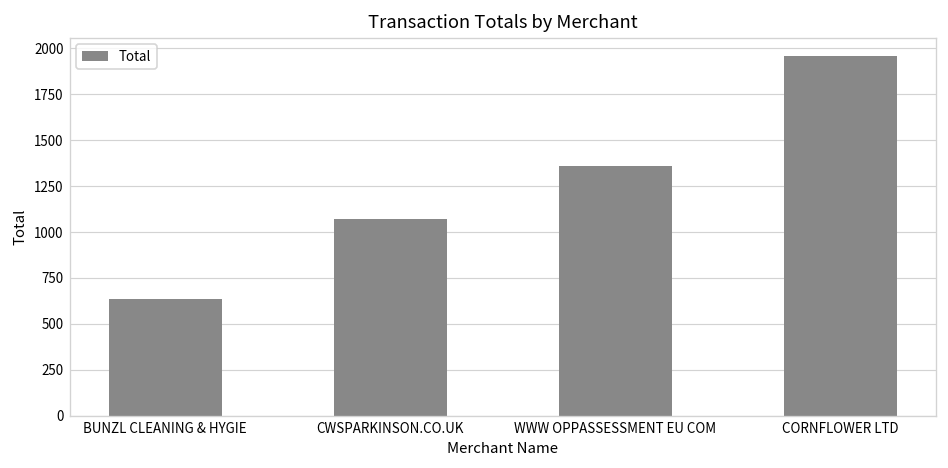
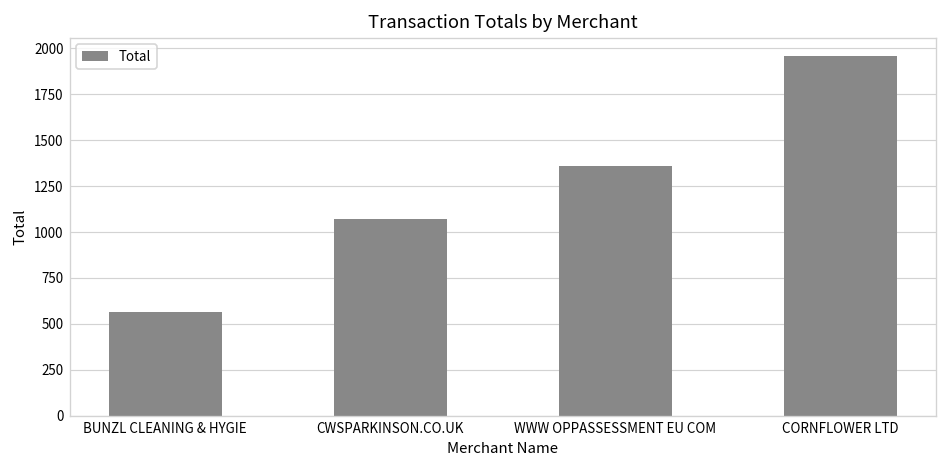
  {
-   "BUNZL CLEANING & HYGIE": 640,
+   "BUNZL CLEANING & HYGIE": 570,
    "CWSPARKINSON.CO.UK": 1070,
    "WWW OPPASSESSMENT EU COM": 1360,
    "CORNFLOWER LTD": 1960
  }
